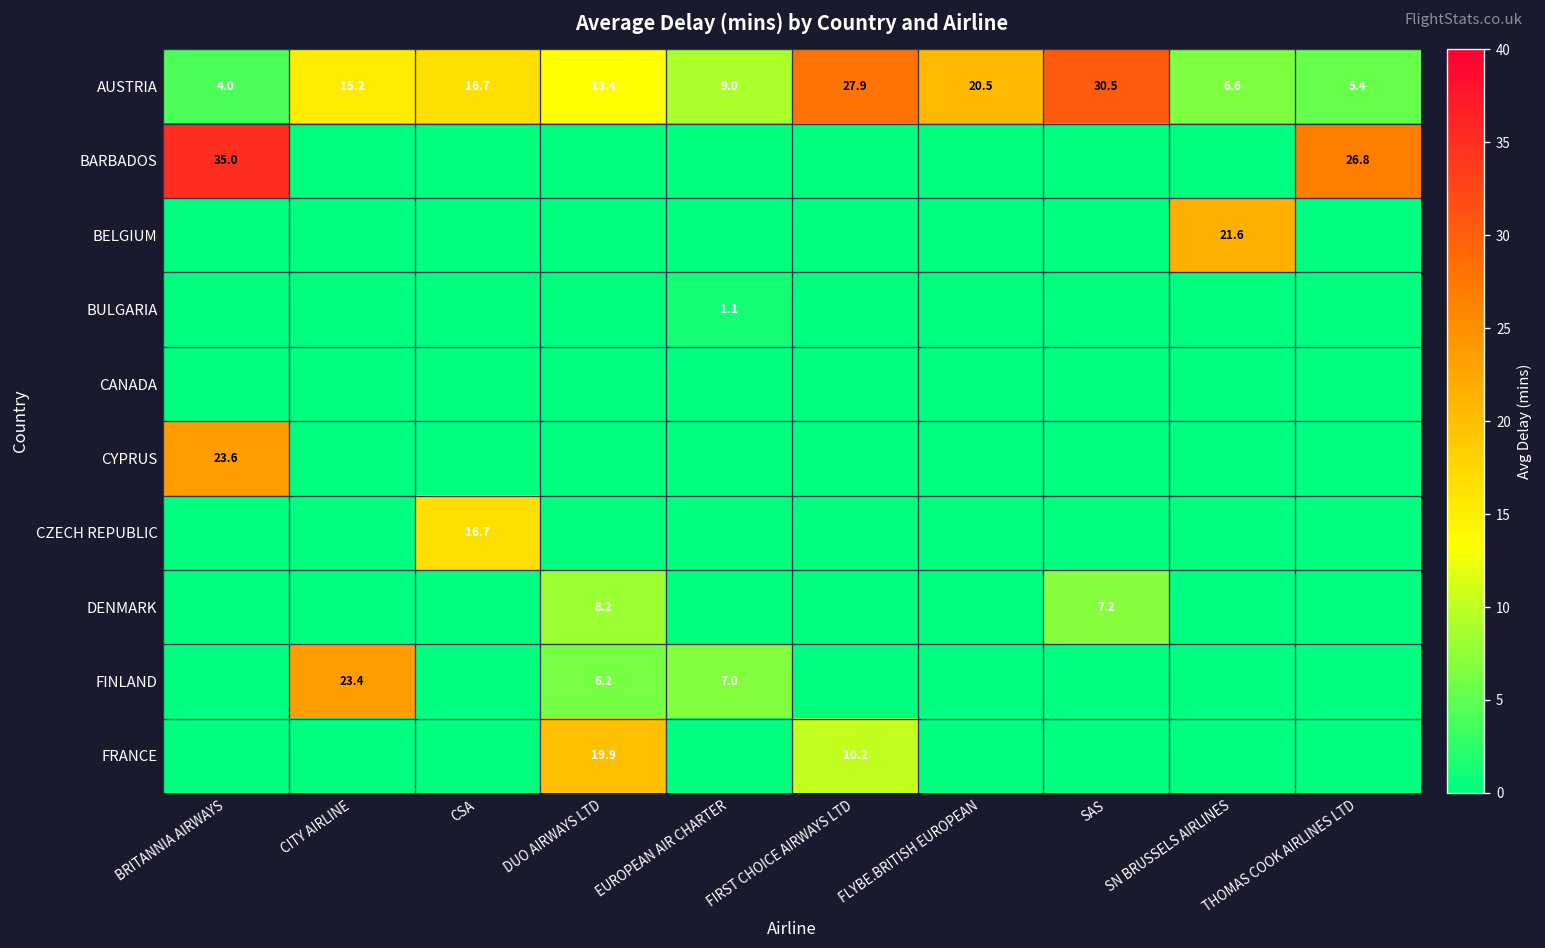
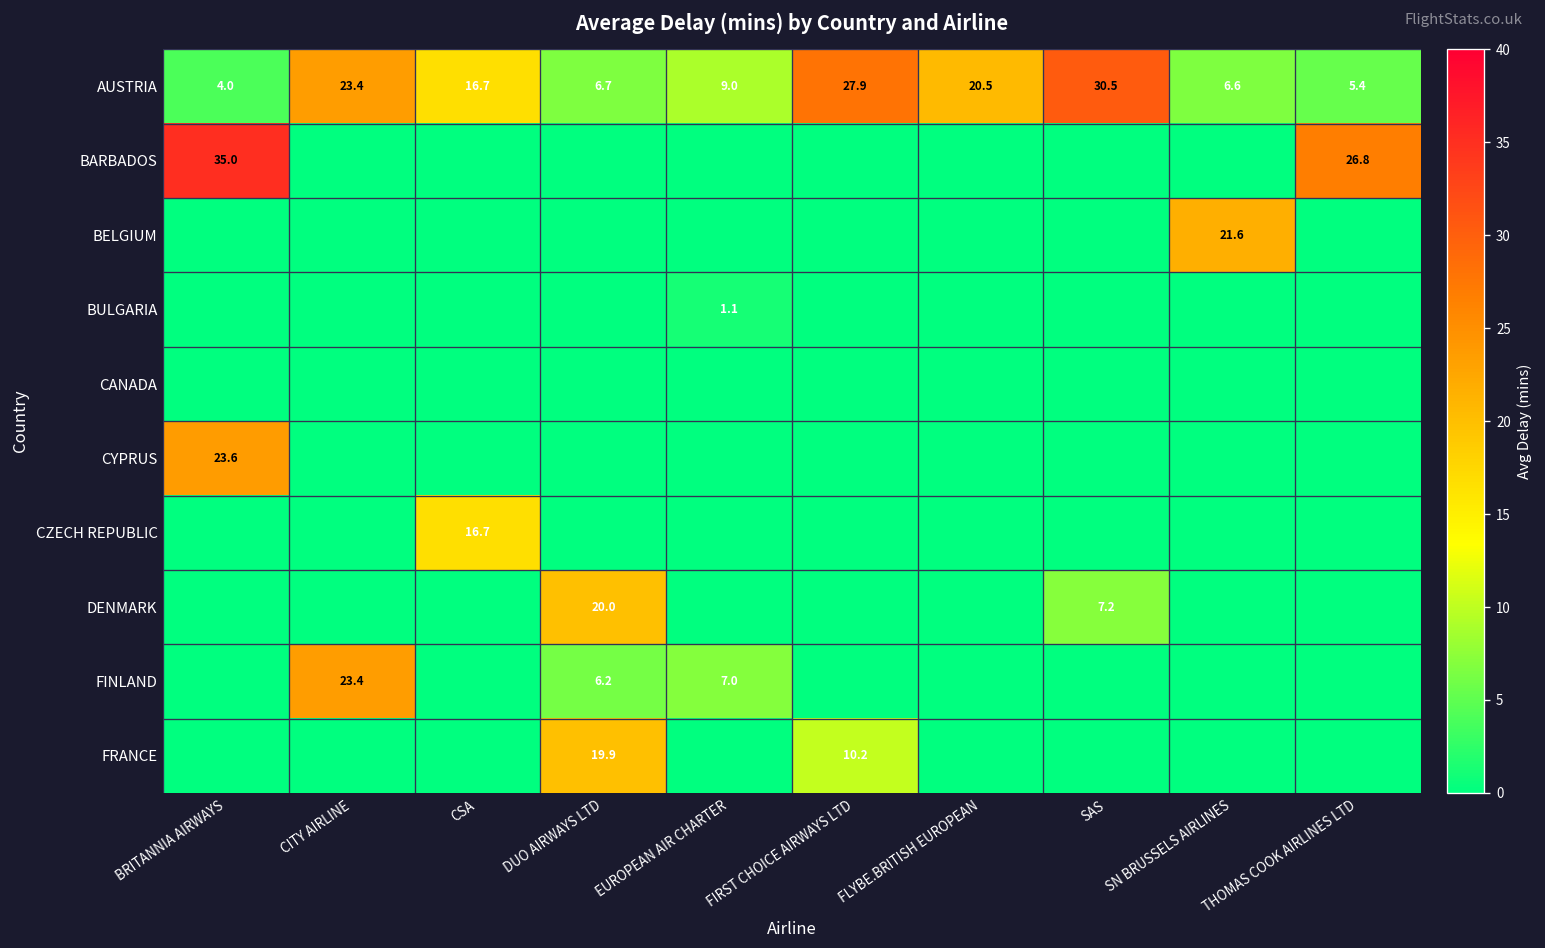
  {
    "AUSTRIA": {
      "BRITANNIA AIRWAYS": 4.0,
-     "CITY AIRLINE": 15.2,
+     "CITY AIRLINE": 23.4,
      "CSA": 16.7,
-     "DUO AIRWAYS LTD": 13.4,
+     "DUO AIRWAYS LTD": 6.7,
      "EUROPEAN AIR CHARTER": 9.0,
      "FIRST CHOICE AIRWAYS LTD": 27.9,
      "FLYBE.BRITISH EUROPEAN": 20.5,
      "SAS": 30.5,
      "SN BRUSSELS AIRLINES": 6.6,
      "THOMAS COOK AIRLINES LTD": 5.4
    },
    "BARBADOS": {
      "BRITANNIA AIRWAYS": 35.0,
      "THOMAS COOK AIRLINES LTD": 26.8
    },
    "BELGIUM": {
      "SN BRUSSELS AIRLINES": 21.6
    },
    "BULGARIA": {
      "EUROPEAN AIR CHARTER": 1.1
    },
    "CYPRUS": {
      "BRITANNIA AIRWAYS": 23.6
    },
    "CZECH REPUBLIC": {
      "CSA": 16.7
    },
    "DENMARK": {
-     "DUO AIRWAYS LTD": 8.2,
+     "DUO AIRWAYS LTD": 20.0,
      "SAS": 7.2
    },
    "FINLAND": {
      "CITY AIRLINE": 23.4,
      "DUO AIRWAYS LTD": 6.2,
      "EUROPEAN AIR CHARTER": 7.0
    },
    "FRANCE": {
      "DUO AIRWAYS LTD": 19.9,
      "FIRST CHOICE AIRWAYS LTD": 10.2
    }
  }
